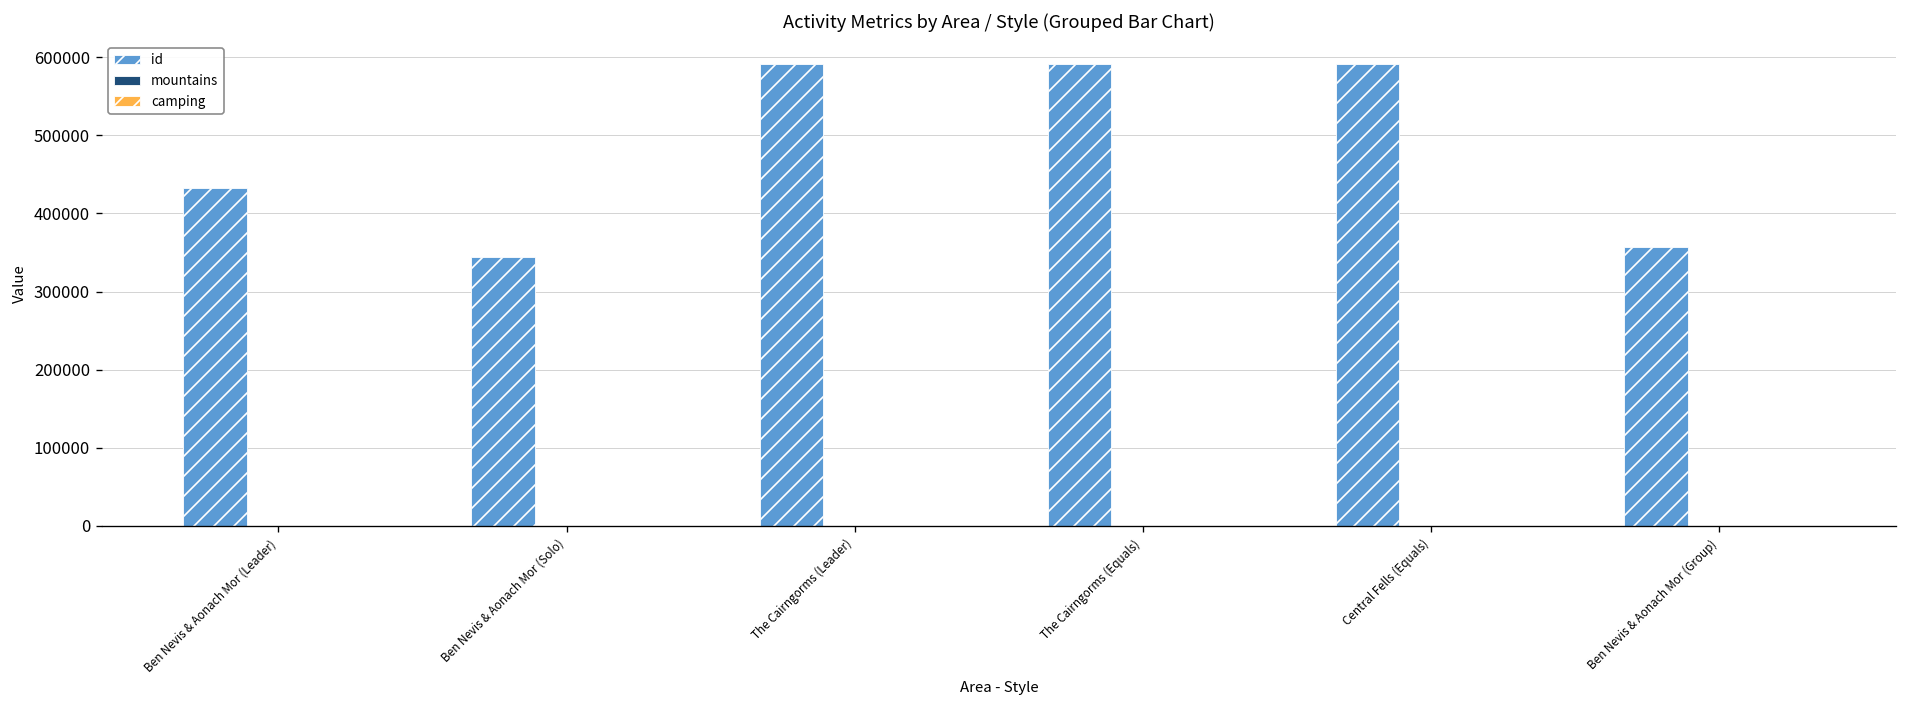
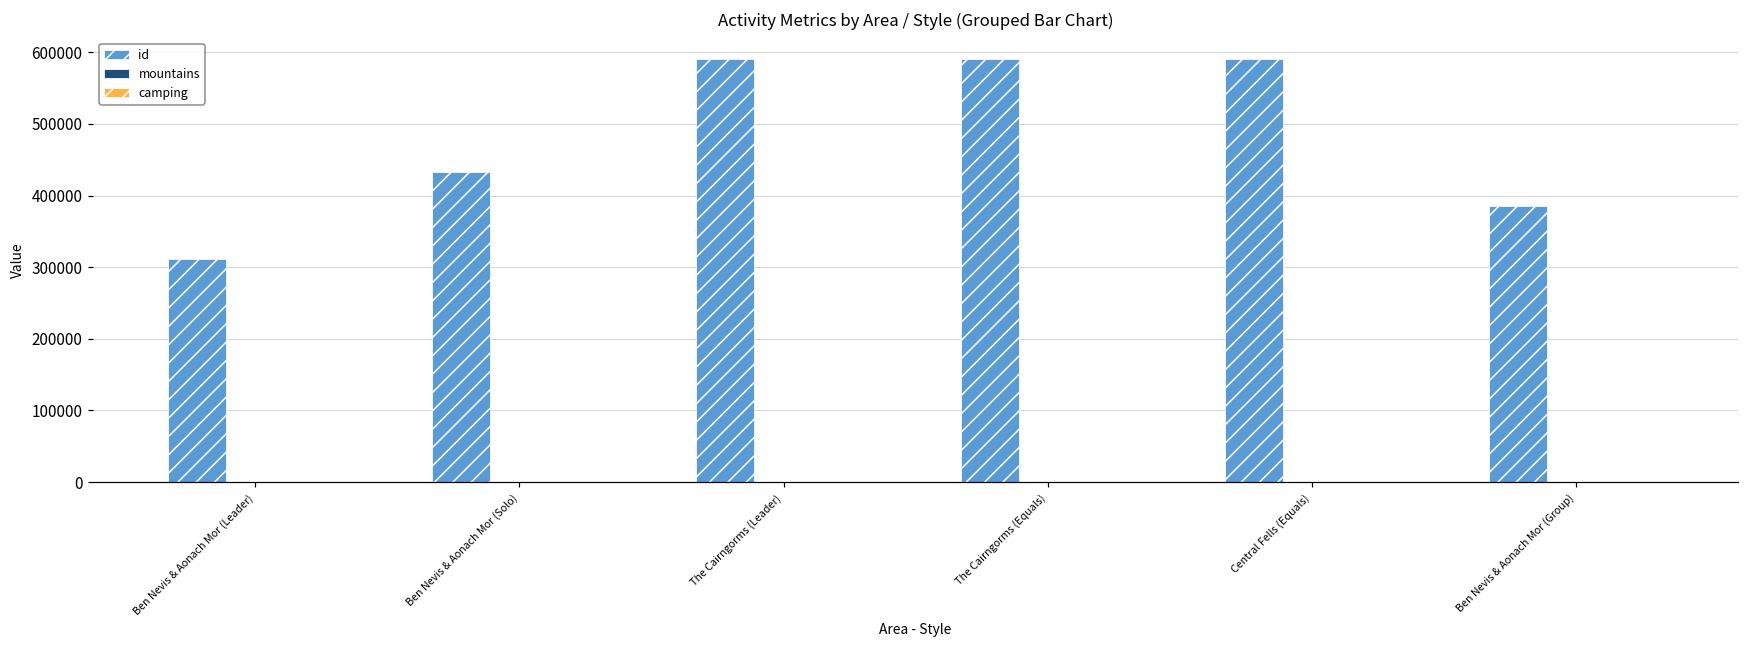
  {
    "id": {
-     "Ben Nevis & Aonach Mor (Leader)": 430000,
-     "Ben Nevis & Aonach Mor (Solo)": 340000,
+     "Ben Nevis & Aonach Mor (Leader)": 310000,
+     "Ben Nevis & Aonach Mor (Solo)": 430000,
      "The Cairngorms (Leader)": 590000,
      "The Cairngorms (Equals)": 590000,
      "Central Fells (Equals)": 590000,
-     "Ben Nevis & Aonach Mor (Group)": 360000
+     "Ben Nevis & Aonach Mor (Group)": 390000
    },
    "mountains": {
      "Ben Nevis & Aonach Mor (Leader)": 0
    },
    "camping": {
      "Ben Nevis & Aonach Mor (Leader)": 0,
      "Ben Nevis & Aonach Mor (Solo)": 0,
      "The Cairngorms (Leader)": 0,
      "The Cairngorms (Equals)": 0,
      "Central Fells (Equals)": 0,
      "Ben Nevis & Aonach Mor (Group)": 0
    }
  }
